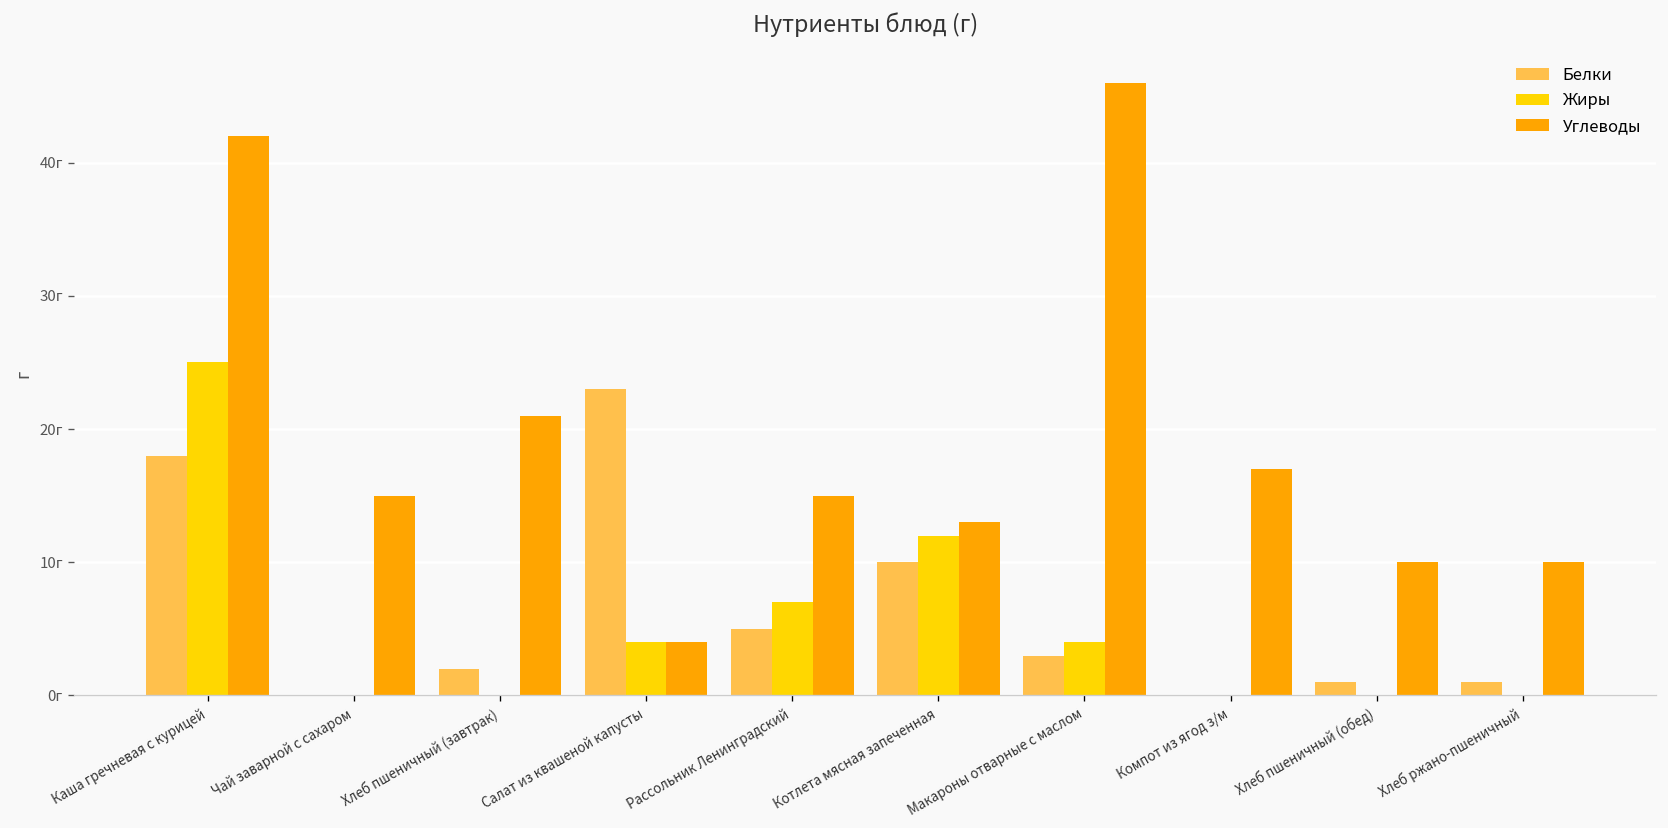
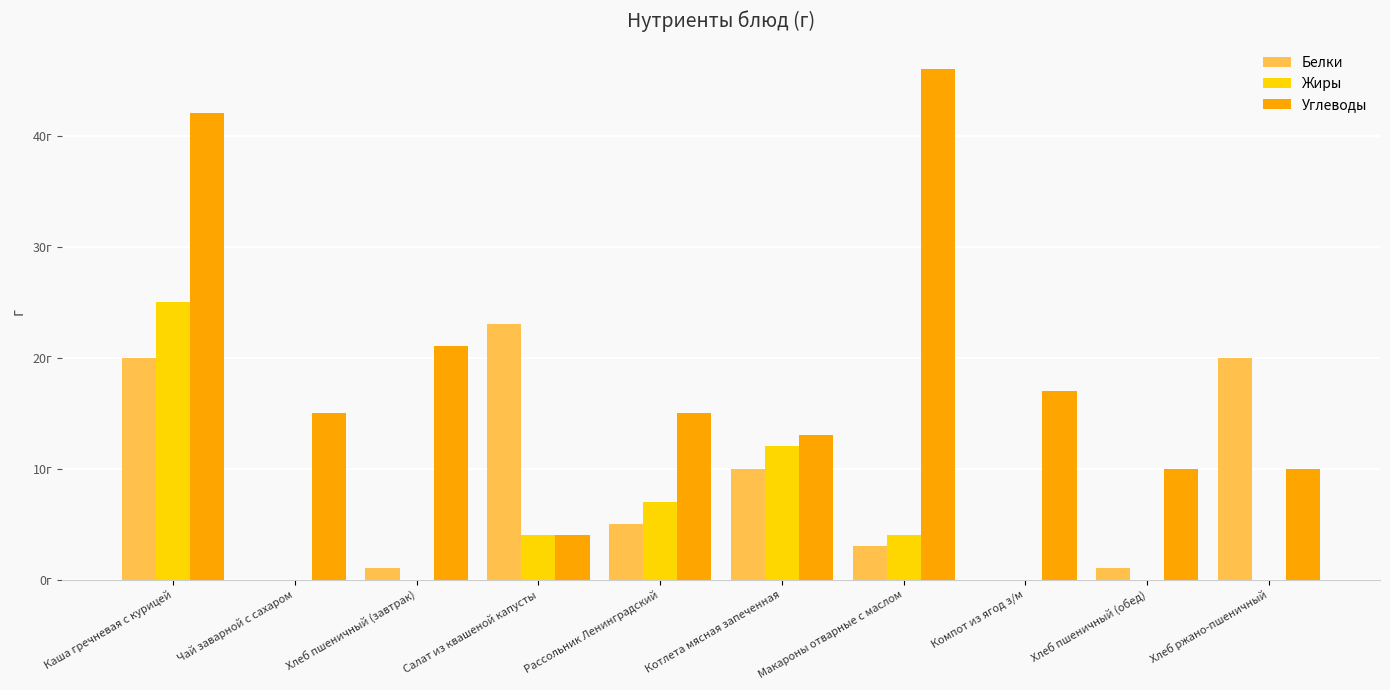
  {
    "Белки": {
-     "Каша гречневая с курицей": "18г",
+     "Каша гречневая с курицей": "20г",
      "Чай заварной с сахаром": "0г",
-     "Хлеб пшеничный (завтрак)": "2г",
+     "Хлеб пшеничный (завтрак)": "1г",
      "Салат из квашеной капусты": "23г",
      "Рассольник Ленинградский": "5г",
      "Котлета мясная запеченная": "10г",
      "Макароны отварные с маслом": "3г",
      "Компот из ягод з/м": "0г",
      "Хлеб пшеничный (обед)": "1г",
-     "Хлеб ржано-пшеничный": "1г"
+     "Хлеб ржано-пшеничный": "20г"
    }
  }
